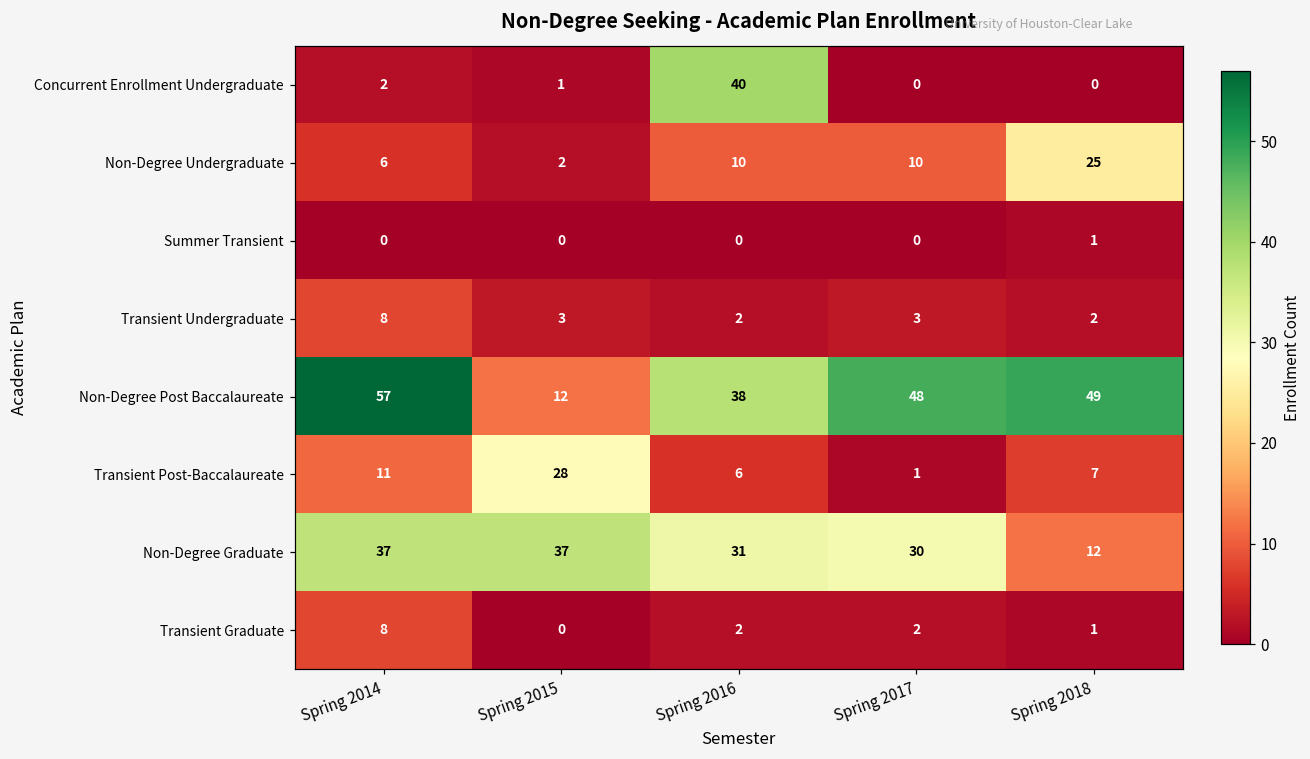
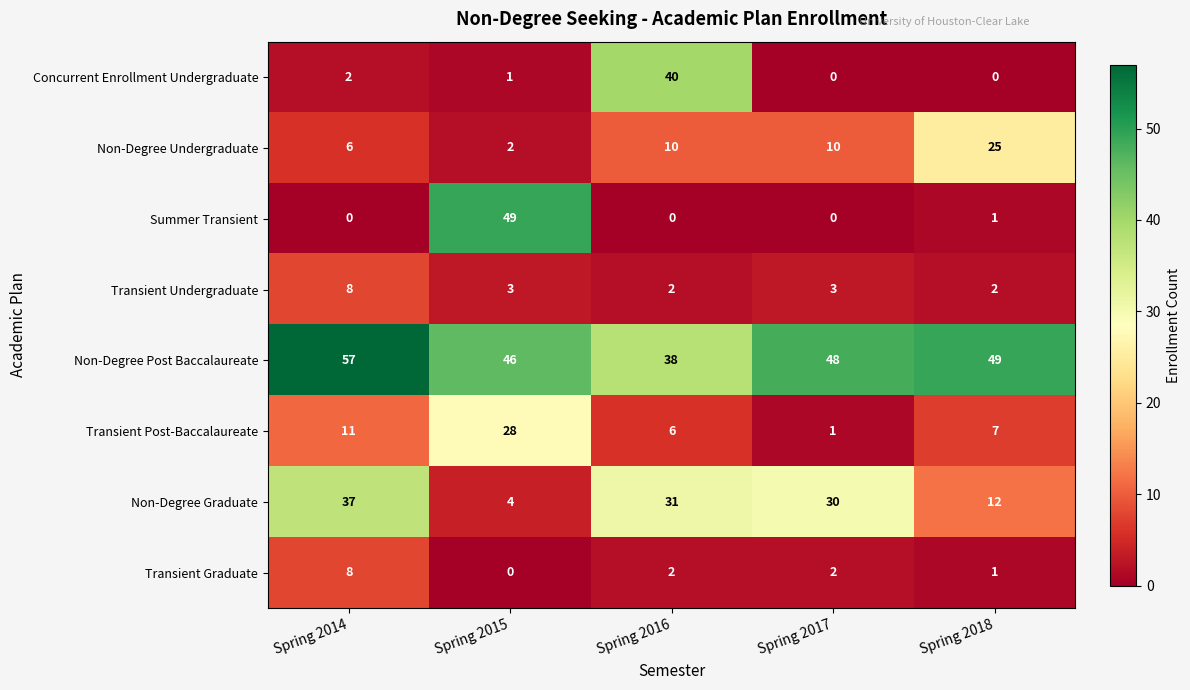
  {
    "Concurrent Enrollment Undergraduate": {
      "Spring 2014": 2,
      "Spring 2015": 1,
      "Spring 2016": 40,
      "Spring 2017": 0,
      "Spring 2018": 0
    },
    "Non-Degree Undergraduate": {
      "Spring 2014": 6,
      "Spring 2015": 2,
      "Spring 2016": 10,
      "Spring 2017": 10,
      "Spring 2018": 25
    },
    "Summer Transient": {
      "Spring 2014": 0,
-     "Spring 2015": 0,
+     "Spring 2015": 49,
      "Spring 2016": 0,
      "Spring 2017": 0,
      "Spring 2018": 1
    },
    "Transient Undergraduate": {
      "Spring 2014": 8,
      "Spring 2015": 3,
      "Spring 2016": 2,
      "Spring 2017": 3,
      "Spring 2018": 2
    },
    "Non-Degree Post Baccalaureate": {
      "Spring 2014": 57,
-     "Spring 2015": 12,
+     "Spring 2015": 46,
      "Spring 2016": 38,
      "Spring 2017": 48,
      "Spring 2018": 49
    },
    "Transient Post-Baccalaureate": {
      "Spring 2014": 11,
      "Spring 2015": 28,
      "Spring 2016": 6,
      "Spring 2017": 1,
      "Spring 2018": 7
    },
    "Non-Degree Graduate": {
      "Spring 2014": 37,
-     "Spring 2015": 37,
+     "Spring 2015": 4,
      "Spring 2016": 31,
      "Spring 2017": 30,
      "Spring 2018": 12
    },
    "Transient Graduate": {
      "Spring 2014": 8,
      "Spring 2015": 0,
      "Spring 2016": 2,
      "Spring 2017": 2,
      "Spring 2018": 1
    }
  }
